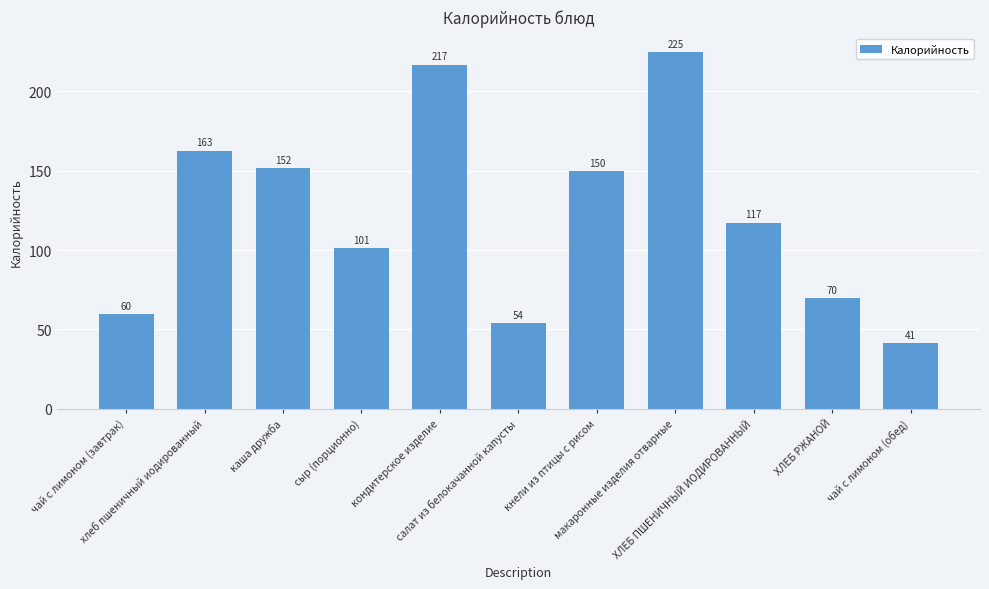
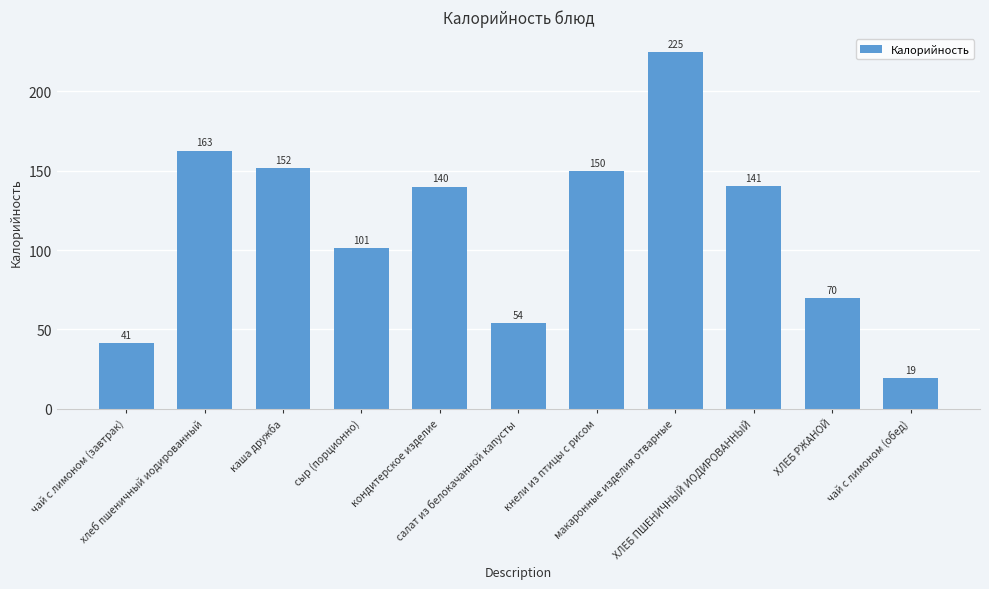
  {
-   "чай с лимоном (завтрак)": 60,
+   "чай с лимоном (завтрак)": 41,
    "хлеб пшеничный иодированный": 163,
    "каша дружба": 152,
    "сыр (порционно)": 101,
-   "кондитерское изделие": 217,
+   "кондитерское изделие": 140,
    "салат из белокачанной капусты": 54,
    "кнели из птицы с рисом": 150,
    "макаронные изделия отварные": 225,
-   "ХЛЕБ ПШЕНИЧНЫЙ ИОДИРОВАННЫЙ": 117,
+   "ХЛЕБ ПШЕНИЧНЫЙ ИОДИРОВАННЫЙ": 141,
    "ХЛЕБ РЖАНОЙ": 70,
-   "чай с лимоном (обед)": 41
+   "чай с лимоном (обед)": 19
  }
